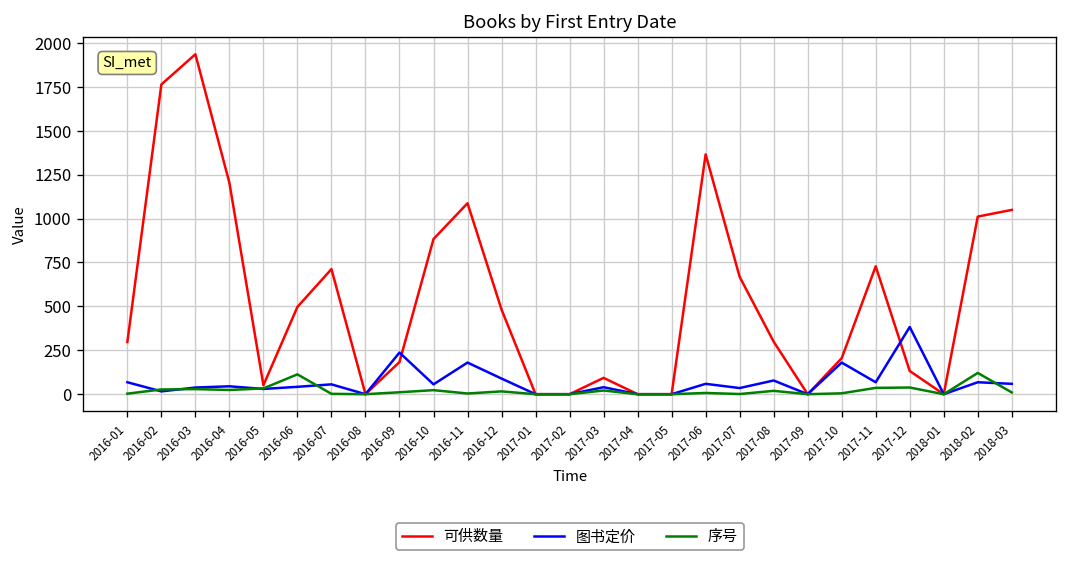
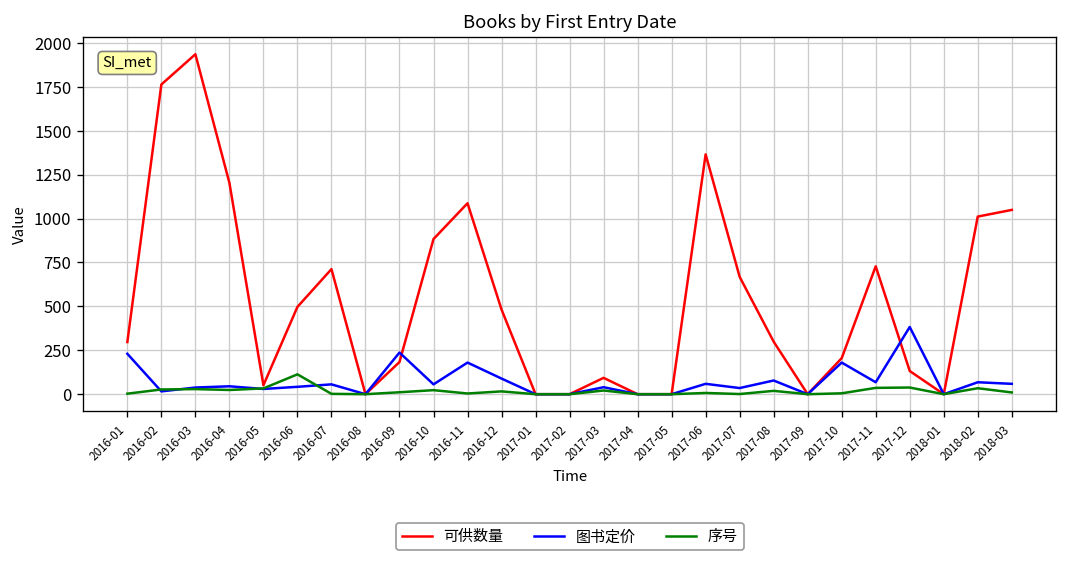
  {
    "可供数量": {
      "2016-01": 300,
      "2016-02": 1760,
      "2016-03": 1940,
      "2016-04": 1200,
      "2016-05": 50,
      "2016-06": 500,
      "2016-07": 710,
      "2016-09": 180,
      "2016-10": 880,
      "2016-11": 1090,
      "2016-12": 480,
      "2017-03": 90,
      "2017-06": 1370,
      "2017-07": 670,
      "2017-08": 300,
      "2017-10": 210,
      "2017-11": 730,
      "2017-12": 130,
      "2018-02": 1010,
      "2018-03": 1050
    },
    "图书定价": {
-     "2016-01": 70,
+     "2016-01": 230,
      "2016-04": 50,
      "2016-06": 40,
      "2016-07": 60,
      "2016-09": 240,
      "2016-10": 60,
      "2016-11": 180,
      "2016-12": 90,
      "2017-03": 40,
      "2017-06": 60,
      "2017-07": 40,
      "2017-08": 80,
      "2017-10": 180,
      "2017-11": 70,
      "2017-12": 380,
      "2018-02": 70,
      "2018-03": 60
    },
    "序号": {
      "2016-01": 0,
      "2016-04": 20,
      "2016-06": 110,
      "2016-07": 0,
      "2016-09": 10,
      "2016-10": 20,
      "2016-11": 0,
      "2016-12": 20,
      "2017-03": 20,
      "2017-06": 10,
      "2017-07": 0,
      "2017-08": 20,
      "2017-10": 10,
      "2017-11": 40,
      "2017-12": 40,
-     "2018-02": 120,
+     "2018-02": 30,
      "2018-03": 10
    }
  }
